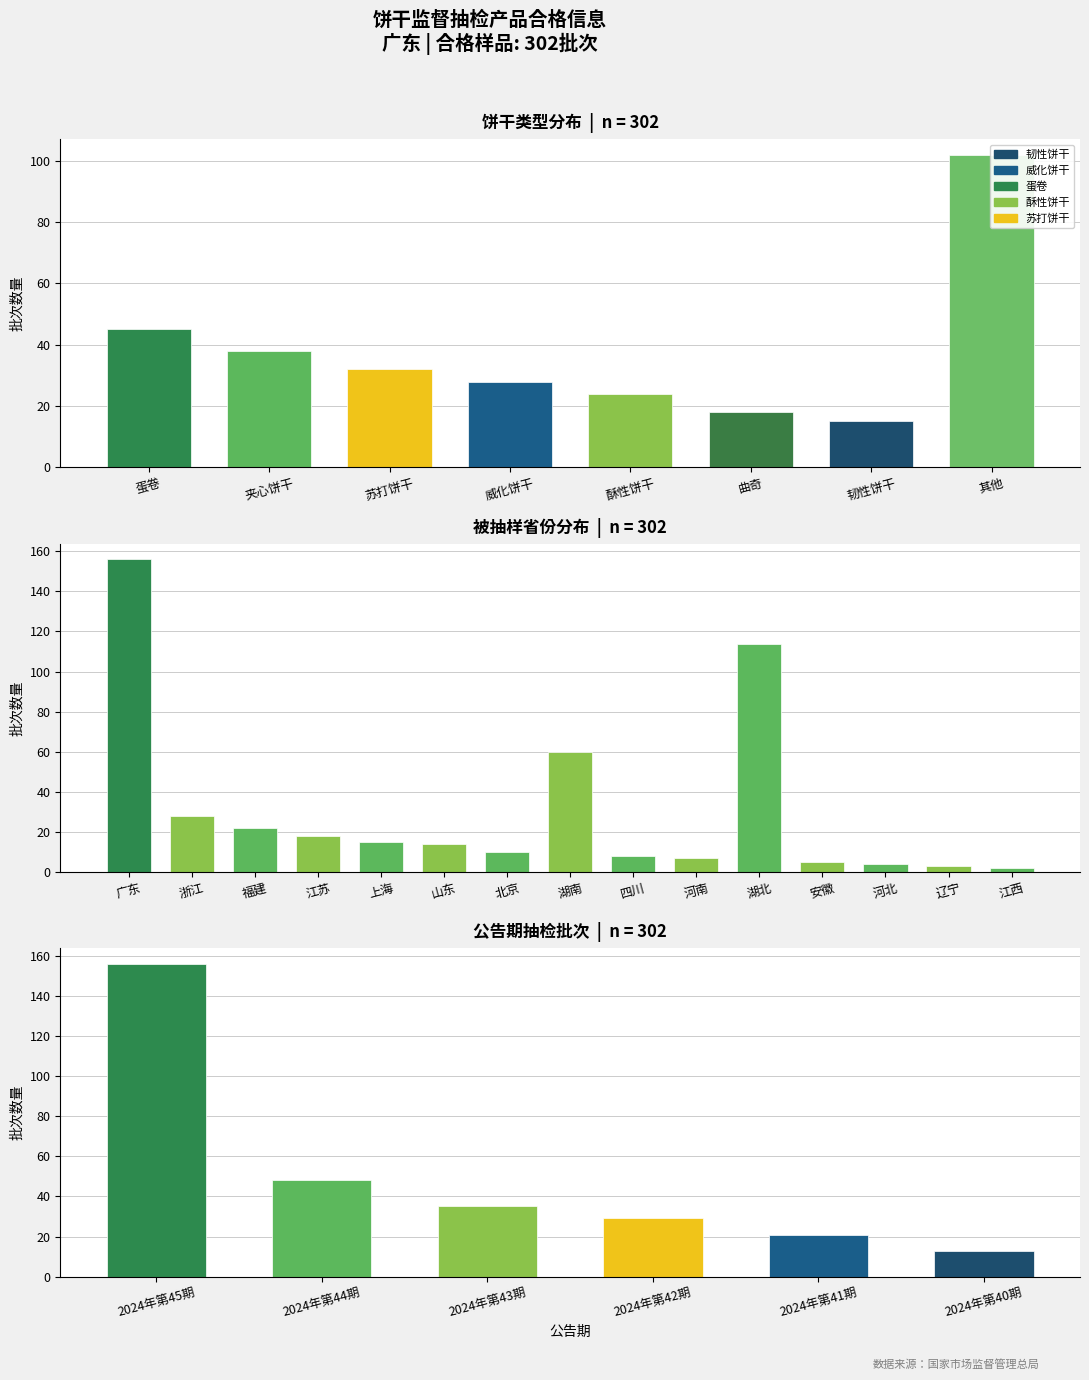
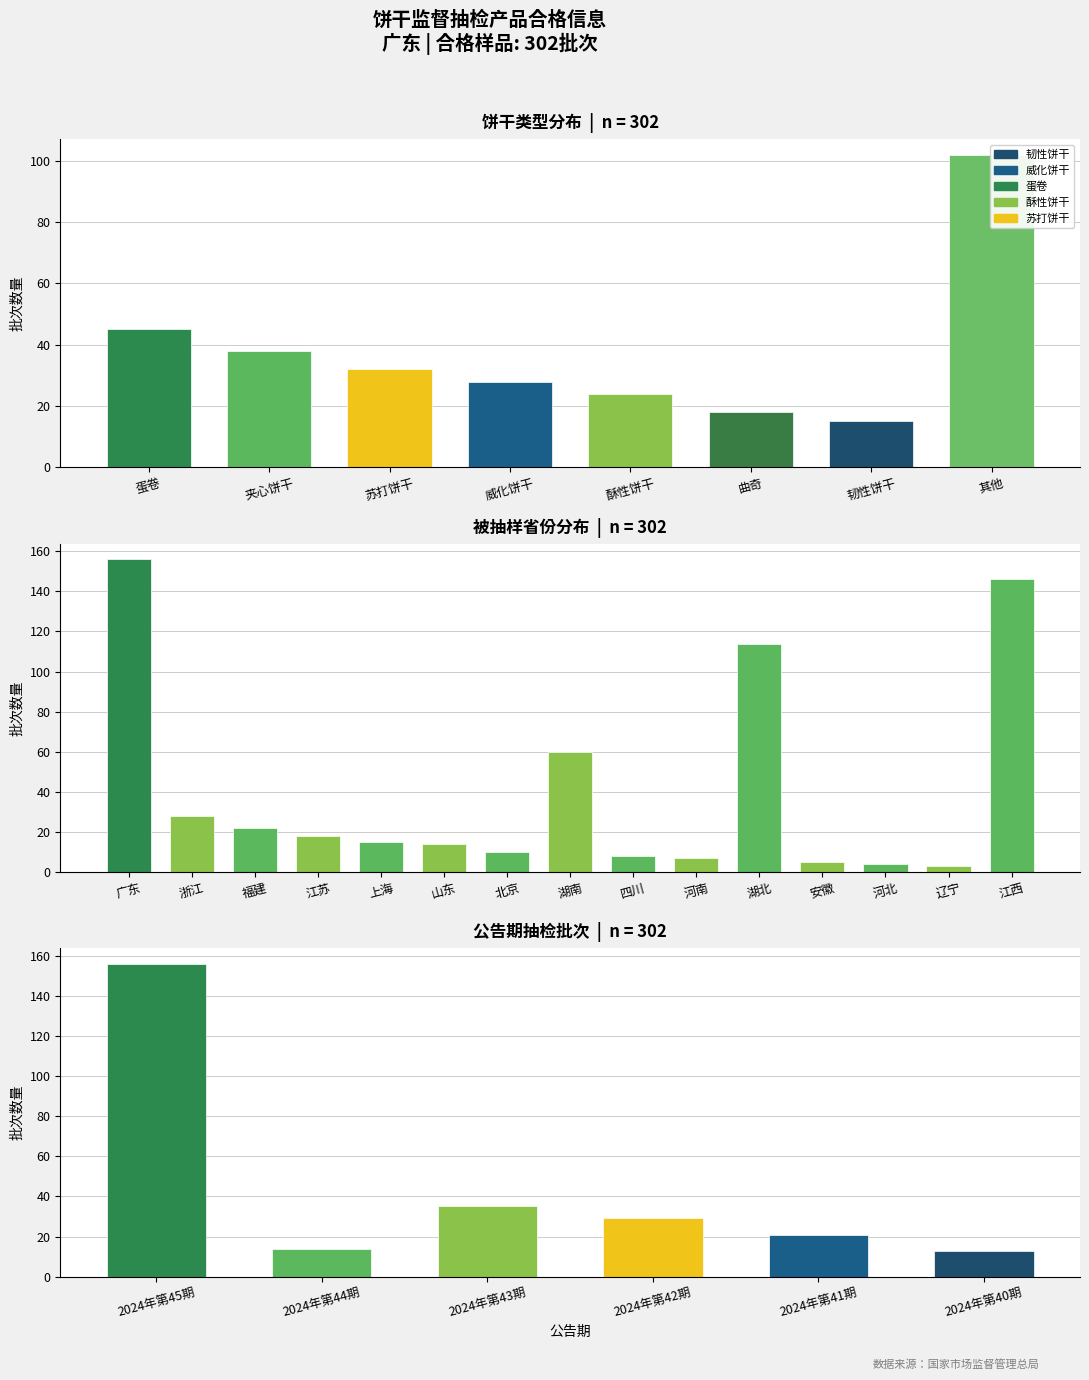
  {
    "饼干类型分布 | n = 302": {
      "蛋卷": 45,
      "夹心饼干": 38,
      "苏打饼干": 32,
      "威化饼干": 28,
      "酥性饼干": 24,
      "曲奇": 18,
      "韧性饼干": 15
    },
    "被抽样省份分布 | n = 302": {
      "广东": 156,
      "浙江": 28,
      "福建": 22,
      "江苏": 18,
      "上海": 15,
      "山东": 14,
      "北京": 10,
      "湖南": 60,
      "四川": 8,
      "河南": 7,
      "湖北": 114,
      "安徽": 5,
      "河北": 4,
      "辽宁": 3,
-     "江西": 2
+     "江西": 146
    },
    "公告期抽检批次 | n = 302": {
      "2024年第45期": 156,
-     "2024年第44期": 48,
+     "2024年第44期": 14,
      "2024年第43期": 35,
      "2024年第42期": 29,
      "2024年第41期": 21,
      "2024年第40期": 13
    }
  }
